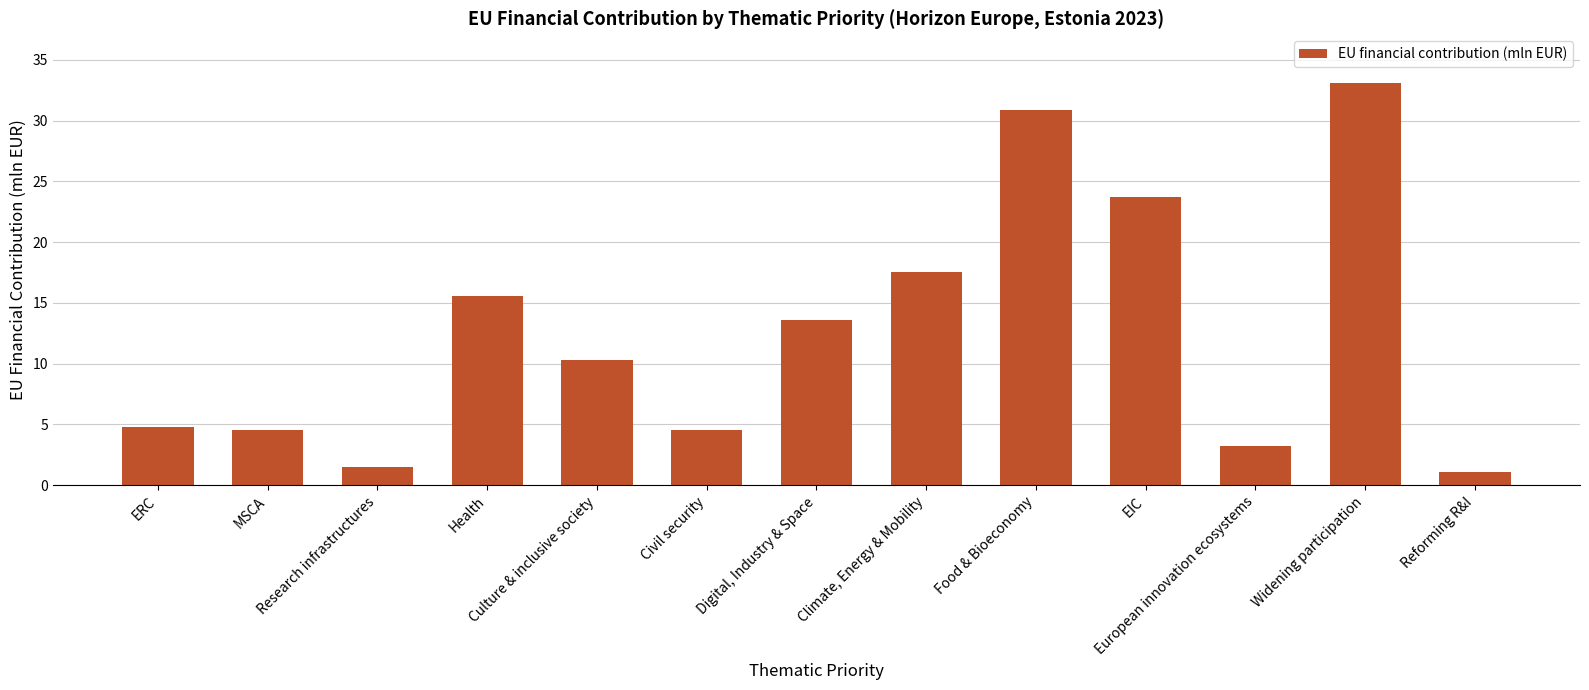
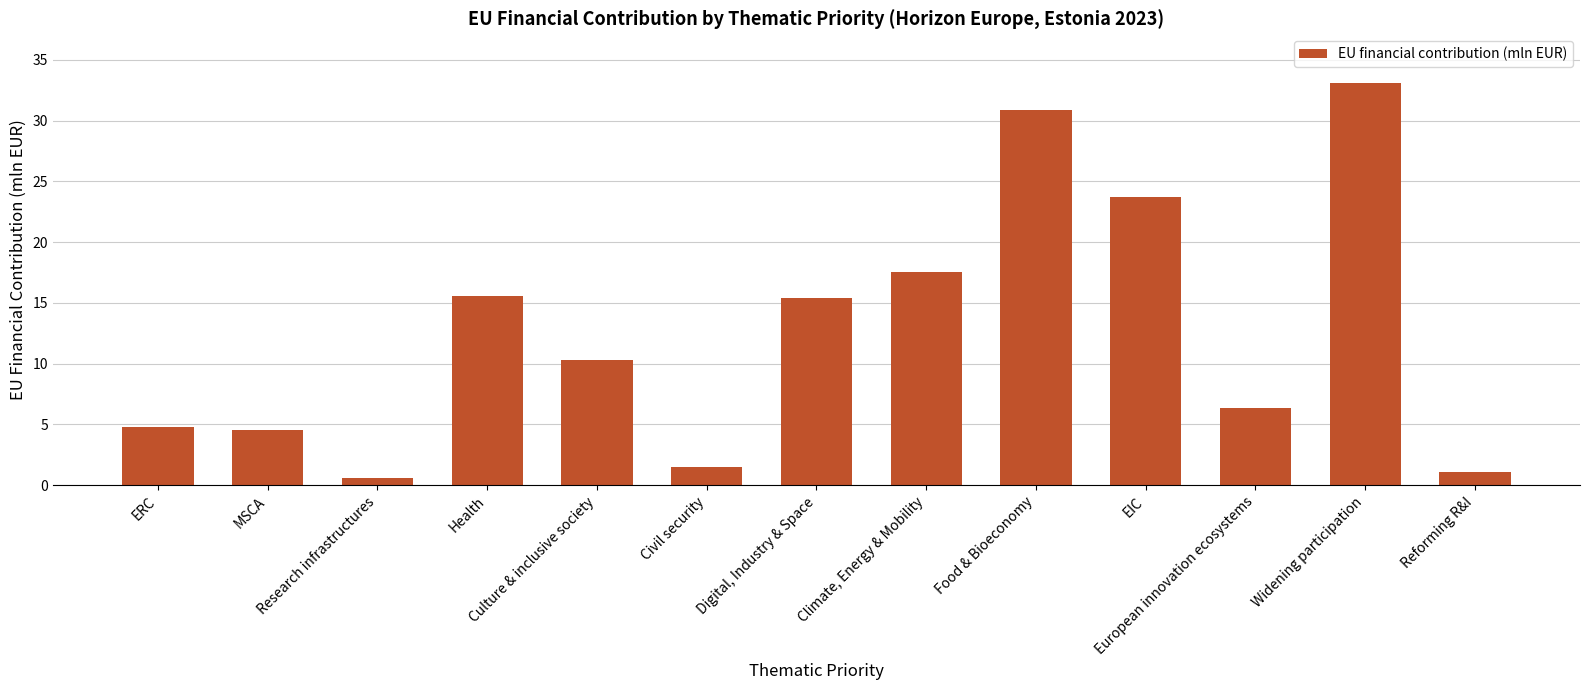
  {
    "ERC": 4.8,
    "MSCA": 4.6,
-   "Research infrastructures": 1.5,
+   "Research infrastructures": 0.6,
    "Health": 15.5,
    "Culture & inclusive society": 10.3,
-   "Civil security": 4.6,
-   "Digital, Industry & Space": 13.6,
+   "Civil security": 1.5,
+   "Digital, Industry & Space": 15.4,
    "Climate, Energy & Mobility": 17.5,
    "Food & Bioeconomy": 30.9,
    "EIC": 23.7,
-   "European innovation ecosystems": 3.2,
+   "European innovation ecosystems": 6.4,
    "Widening participation": 33.1,
    "Reforming R&I": 1.1
  }
